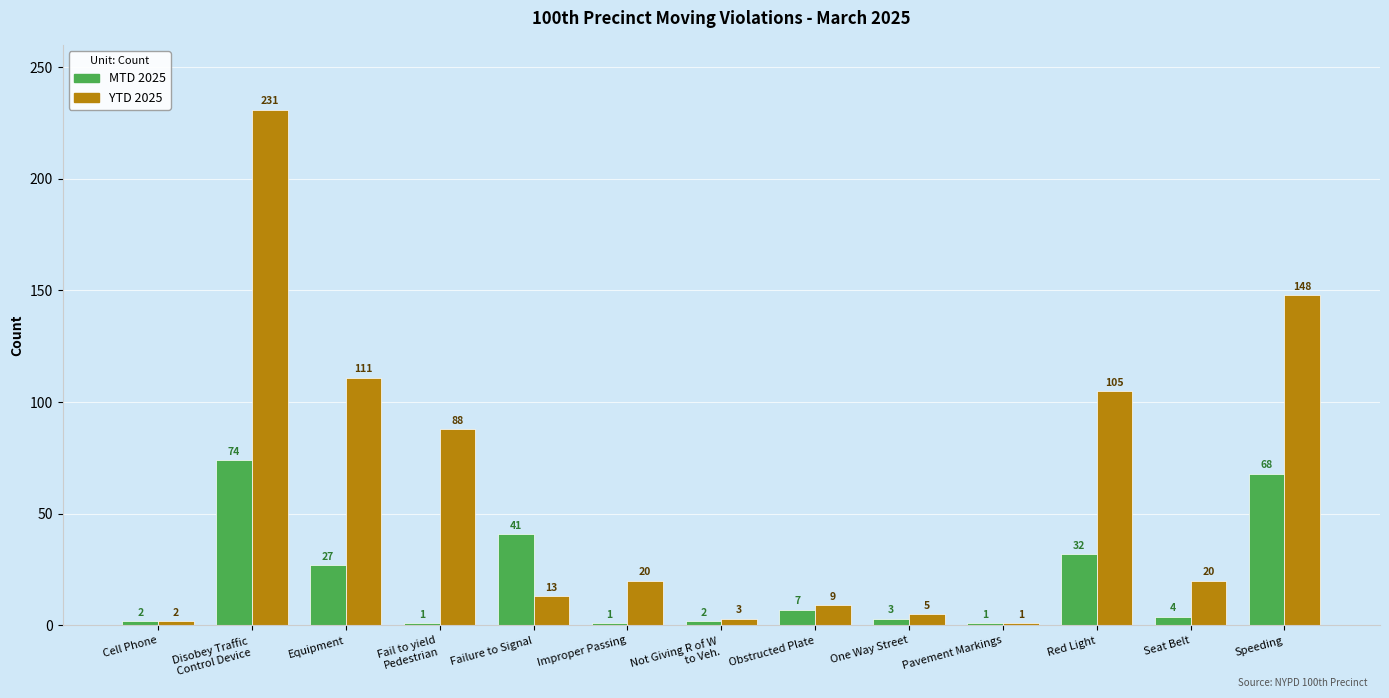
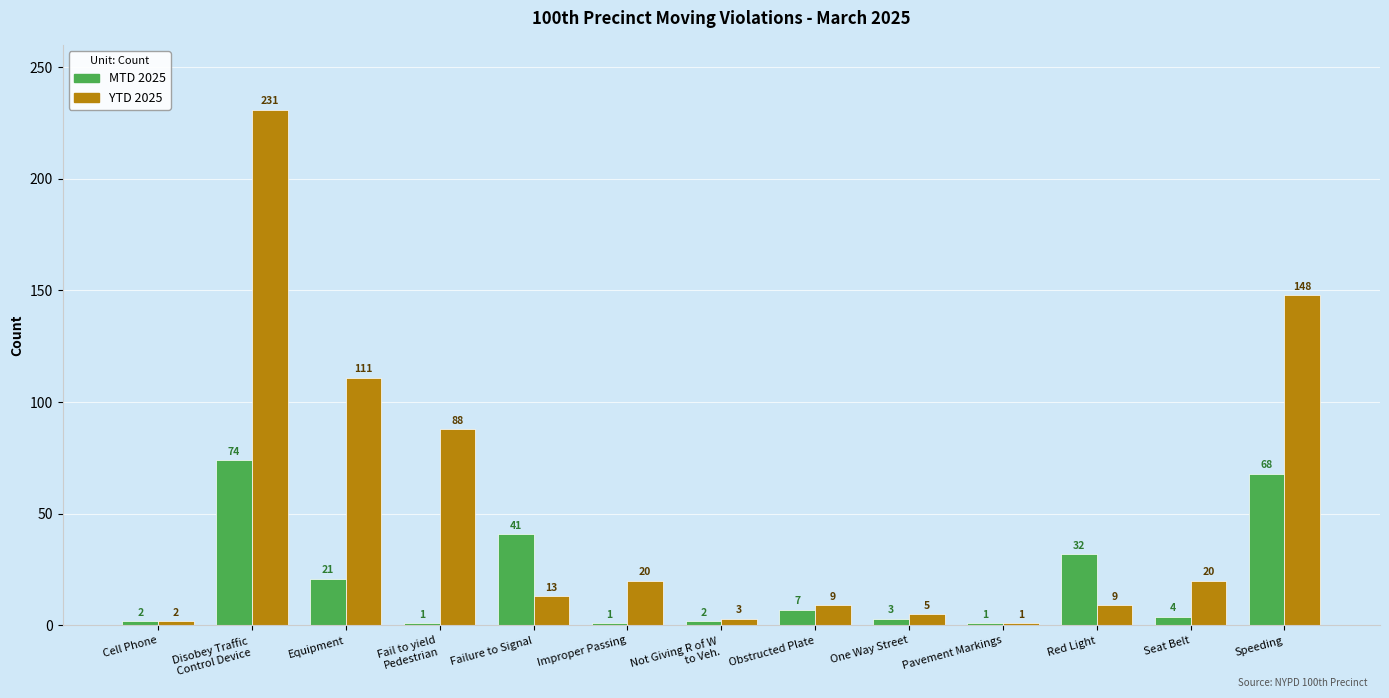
  {
    "MTD 2025": {
      "Cell Phone": 2,
      "Disobey Traffic Control Device": 74,
-     "Equipment": 27,
+     "Equipment": 21,
      "Fail to yield Pedestrian": 1,
      "Failure to Signal": 41,
      "Improper Passing": 1,
      "Not Giving R of W to Veh.": 2,
      "Obstructed Plate": 7,
      "One Way Street": 3,
      "Pavement Markings": 1,
      "Red Light": 32,
      "Seat Belt": 4,
      "Speeding": 68
    },
    "YTD 2025": {
      "Cell Phone": 2,
      "Disobey Traffic Control Device": 231,
      "Equipment": 111,
      "Fail to yield Pedestrian": 88,
      "Failure to Signal": 13,
      "Improper Passing": 20,
      "Not Giving R of W to Veh.": 3,
      "Obstructed Plate": 9,
      "One Way Street": 5,
      "Pavement Markings": 1,
-     "Red Light": 105,
+     "Red Light": 9,
      "Seat Belt": 20,
      "Speeding": 148
    }
  }
